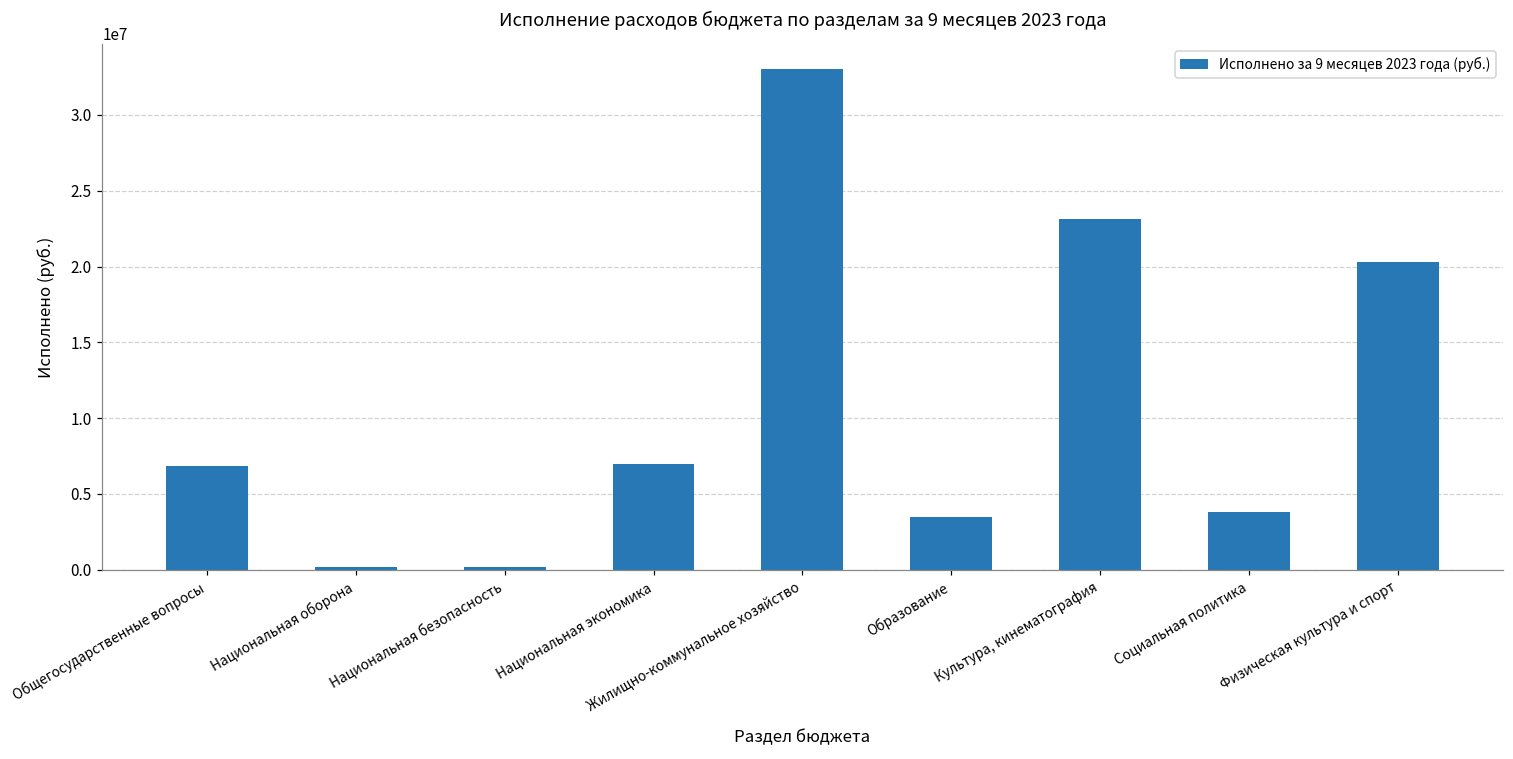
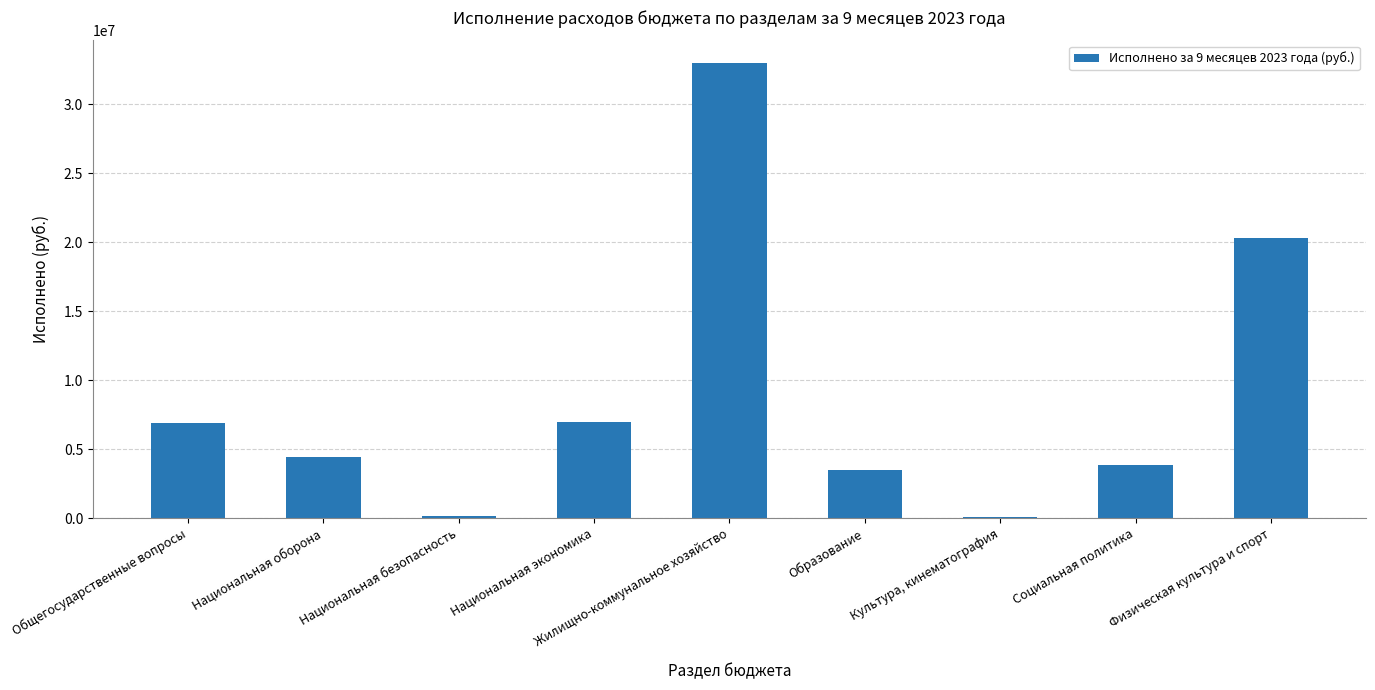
  {
    "Общегосударственные вопросы": 6900000,
-   "Национальная оборона": 200000,
+   "Национальная оборона": 4500000,
    "Национальная экономика": 7000000,
    "Жилищно-коммунальное хозяйство": 33000000,
    "Образование": 3500000,
-   "Культура, кинематография": 23200000,
+   "Культура, кинематография": 100000,
    "Социальная политика": 3800000,
    "Физическая культура и спорт": 20300000
  }
